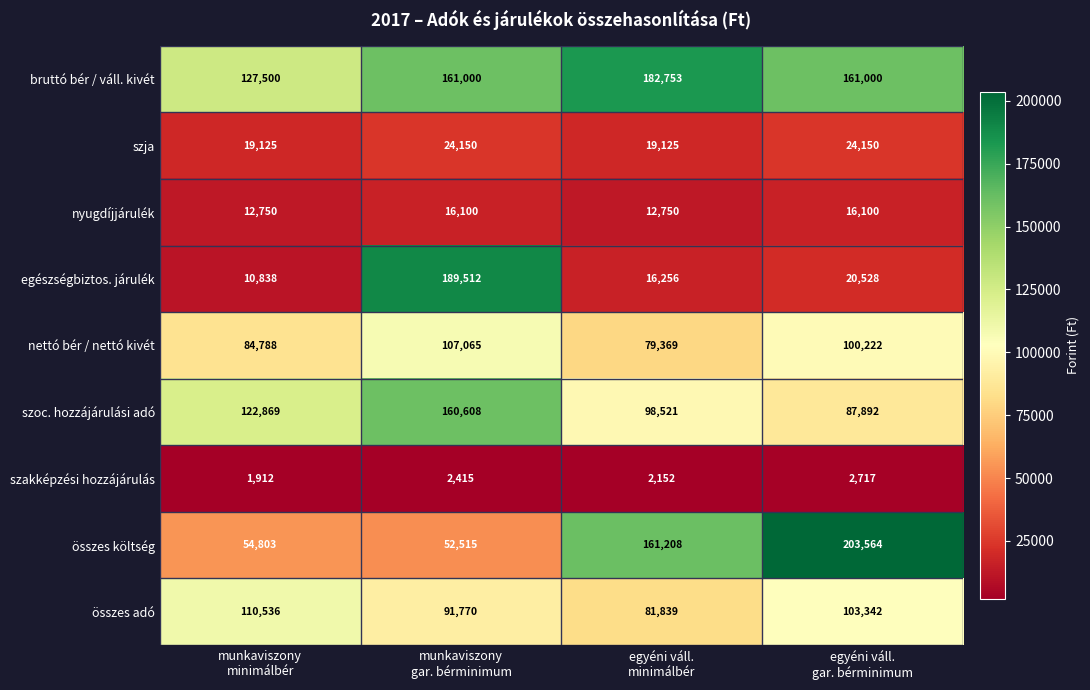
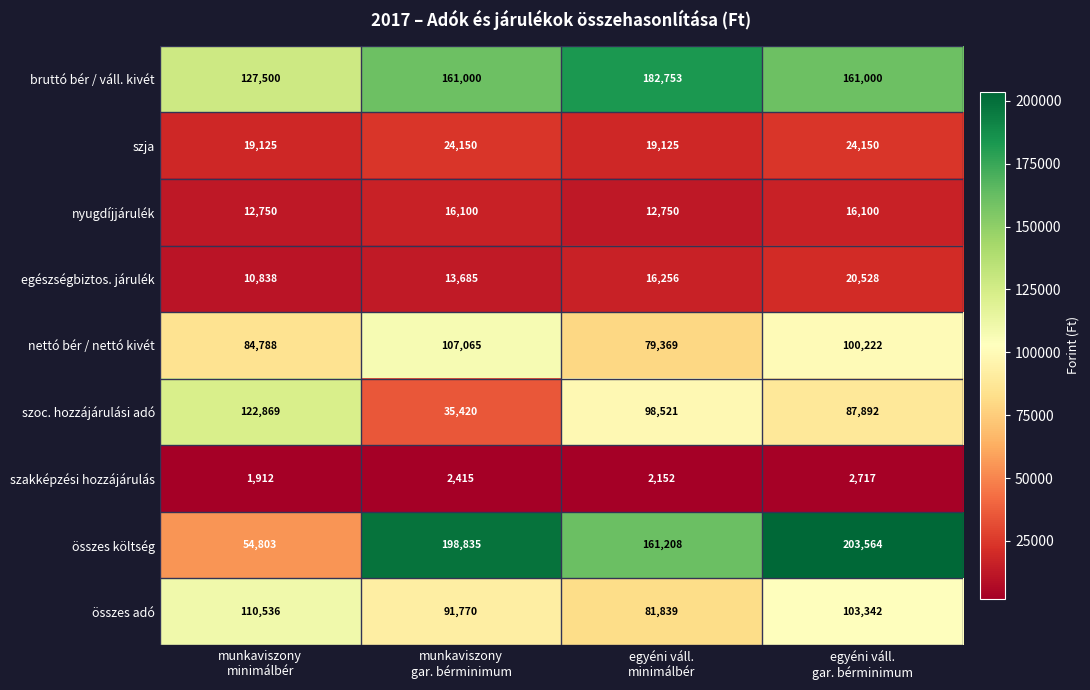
  {
    "bruttó bér / váll. kivét": {
      "munkaviszony minimálbér": "127,500",
      "munkaviszony gar. bérminimum": "161,000",
      "egyéni váll. minimálbér": "182,753",
      "egyéni váll. gar. bérminimum": "161,000"
    },
    "szja": {
      "munkaviszony minimálbér": "19,125",
      "munkaviszony gar. bérminimum": "24,150",
      "egyéni váll. minimálbér": "19,125",
      "egyéni váll. gar. bérminimum": "24,150"
    },
    "nyugdíjjárulék": {
      "munkaviszony minimálbér": "12,750",
      "munkaviszony gar. bérminimum": "16,100",
      "egyéni váll. minimálbér": "12,750",
      "egyéni váll. gar. bérminimum": "16,100"
    },
    "egészségbiztos. járulék": {
      "munkaviszony minimálbér": "10,838",
-     "munkaviszony gar. bérminimum": "189,512",
+     "munkaviszony gar. bérminimum": "13,685",
      "egyéni váll. minimálbér": "16,256",
      "egyéni váll. gar. bérminimum": "20,528"
    },
    "nettó bér / nettó kivét": {
      "munkaviszony minimálbér": "84,788",
      "munkaviszony gar. bérminimum": "107,065",
      "egyéni váll. minimálbér": "79,369",
      "egyéni váll. gar. bérminimum": "100,222"
    },
    "szoc. hozzájárulási adó": {
      "munkaviszony minimálbér": "122,869",
-     "munkaviszony gar. bérminimum": "160,608",
+     "munkaviszony gar. bérminimum": "35,420",
      "egyéni váll. minimálbér": "98,521",
      "egyéni váll. gar. bérminimum": "87,892"
    },
    "szakképzési hozzájárulás": {
      "munkaviszony minimálbér": "1,912",
      "munkaviszony gar. bérminimum": "2,415",
      "egyéni váll. minimálbér": "2,152",
      "egyéni váll. gar. bérminimum": "2,717"
    },
    "összes költség": {
      "munkaviszony minimálbér": "54,803",
-     "munkaviszony gar. bérminimum": "52,515",
+     "munkaviszony gar. bérminimum": "198,835",
      "egyéni váll. minimálbér": "161,208",
      "egyéni váll. gar. bérminimum": "203,564"
    },
    "összes adó": {
      "munkaviszony minimálbér": "110,536",
      "munkaviszony gar. bérminimum": "91,770",
      "egyéni váll. minimálbér": "81,839",
      "egyéni váll. gar. bérminimum": "103,342"
    }
  }
